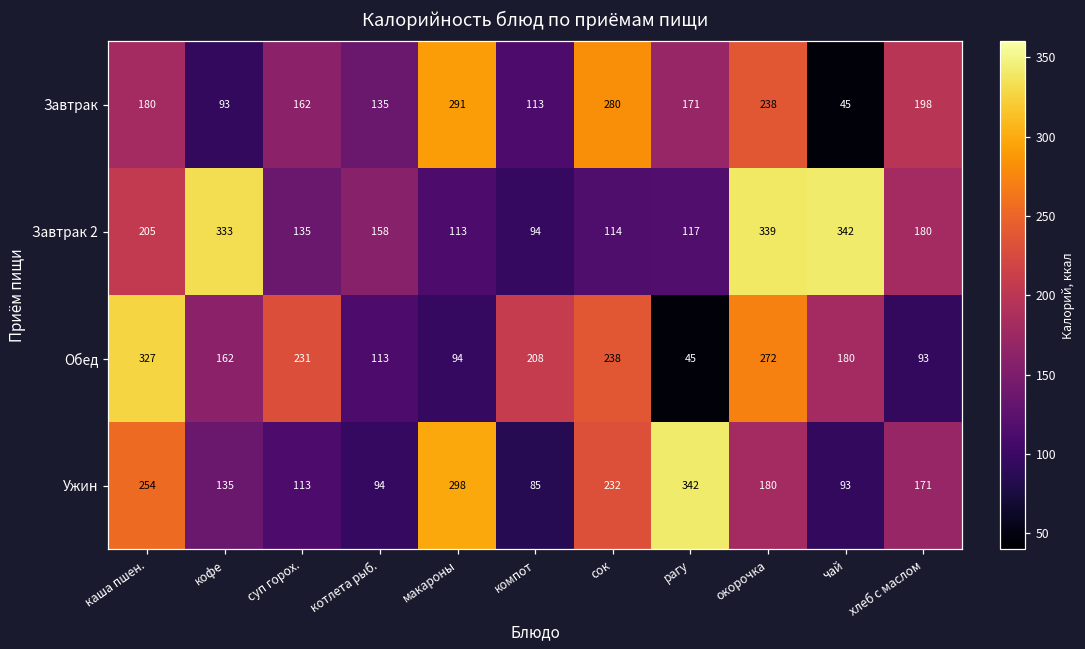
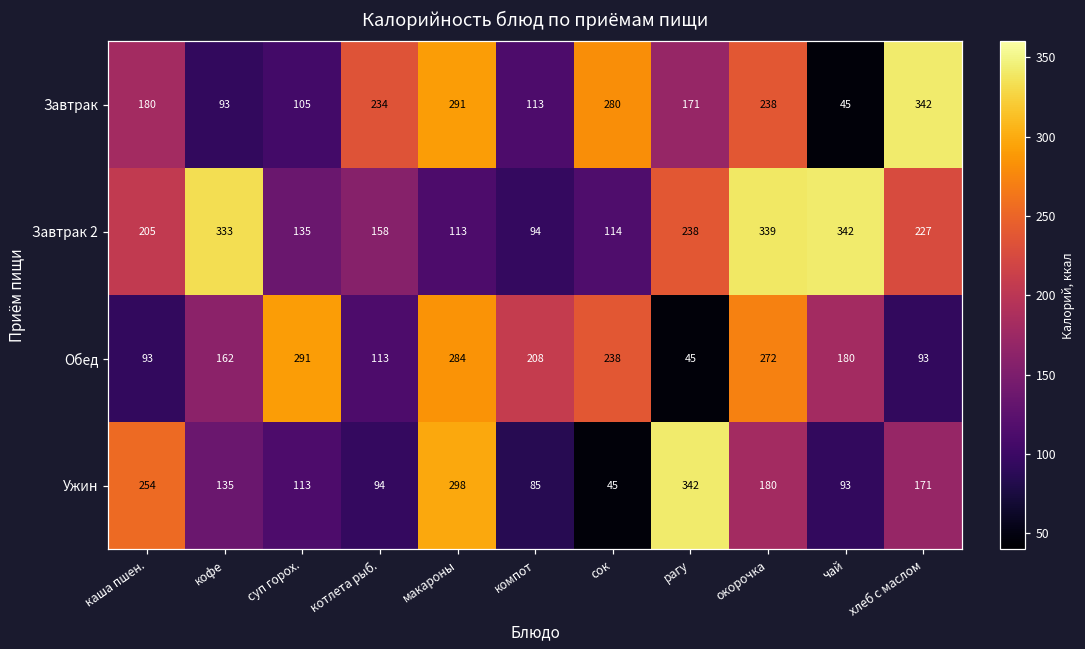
  {
    "Завтрак": {
      "каша пшен.": 180,
      "кофе": 93,
-     "суп горох.": 162,
-     "котлета рыб.": 135,
+     "суп горох.": 105,
+     "котлета рыб.": 234,
      "макароны": 291,
      "компот": 113,
      "сок": 280,
      "рагу": 171,
      "окорочка": 238,
      "чай": 45,
-     "хлеб с маслом": 198
+     "хлеб с маслом": 342
    },
    "Завтрак 2": {
      "каша пшен.": 205,
      "кофе": 333,
      "суп горох.": 135,
      "котлета рыб.": 158,
      "макароны": 113,
      "компот": 94,
      "сок": 114,
-     "рагу": 117,
+     "рагу": 238,
      "окорочка": 339,
      "чай": 342,
-     "хлеб с маслом": 180
+     "хлеб с маслом": 227
    },
    "Обед": {
-     "каша пшен.": 327,
+     "каша пшен.": 93,
      "кофе": 162,
-     "суп горох.": 231,
+     "суп горох.": 291,
      "котлета рыб.": 113,
-     "макароны": 94,
+     "макароны": 284,
      "компот": 208,
      "сок": 238,
      "рагу": 45,
      "окорочка": 272,
      "чай": 180,
      "хлеб с маслом": 93
    },
    "Ужин": {
      "каша пшен.": 254,
      "кофе": 135,
      "суп горох.": 113,
      "котлета рыб.": 94,
      "макароны": 298,
      "компот": 85,
-     "сок": 232,
+     "сок": 45,
      "рагу": 342,
      "окорочка": 180,
      "чай": 93,
      "хлеб с маслом": 171
    }
  }
